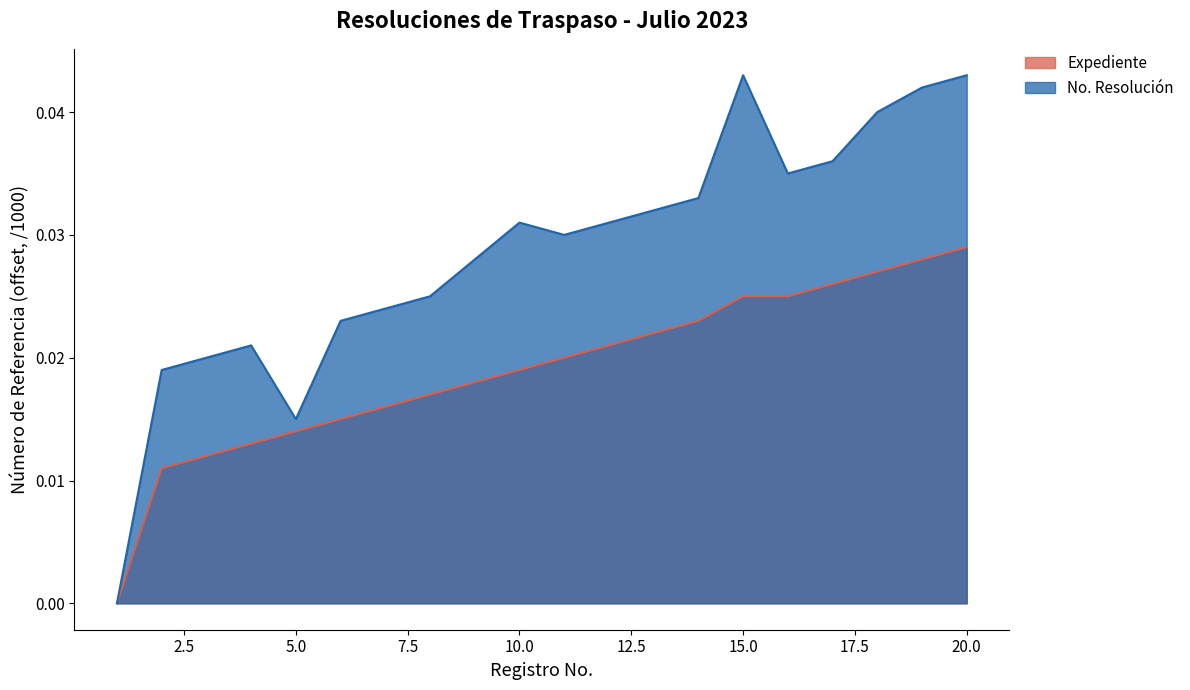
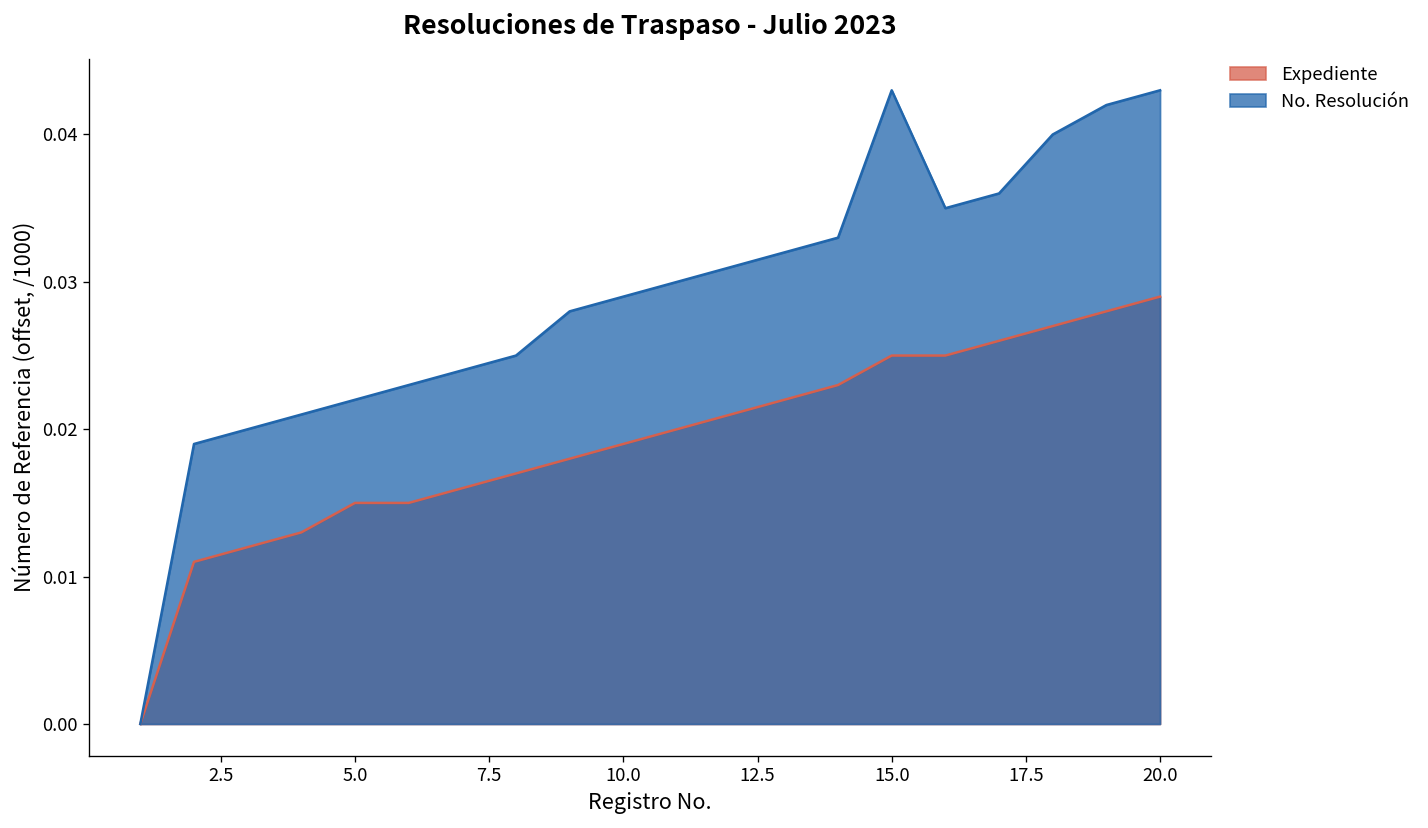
  {
    "Expediente": {
-     "5.0": 0.0140,
+     "5.0": 0.0150,
      "10.0": 0.0190,
      "15.0": 0.0250,
      "20.0": 0.0290
    },
    "No. Resolución": {
-     "5.0": 0.0150,
-     "10.0": 0.0310,
+     "5.0": 0.0220,
+     "10.0": 0.0290,
      "15.0": 0.0430,
      "20.0": 0.0430
    }
  }
